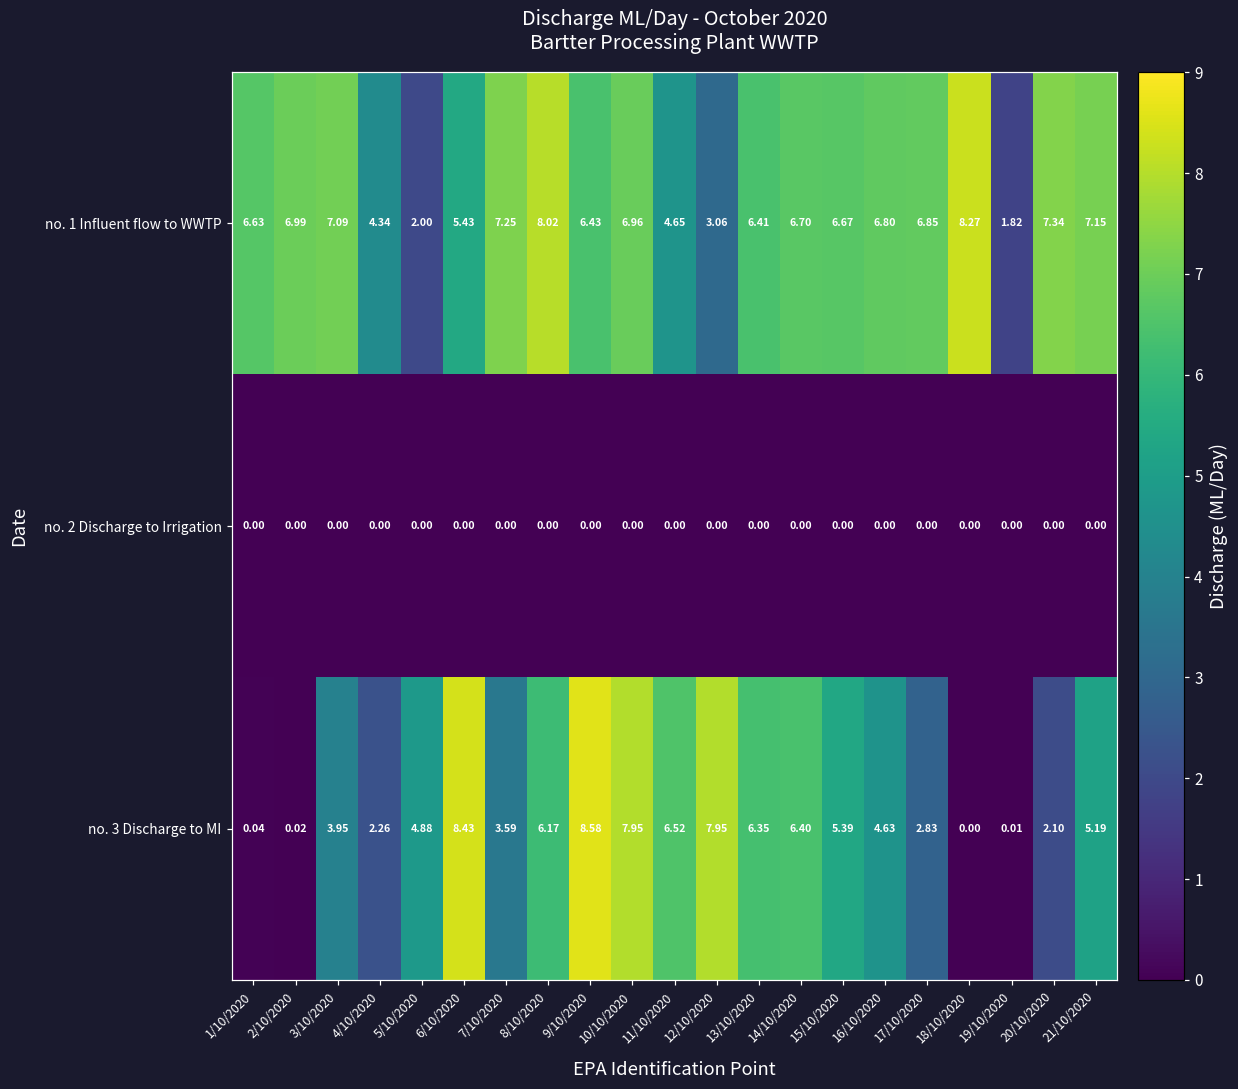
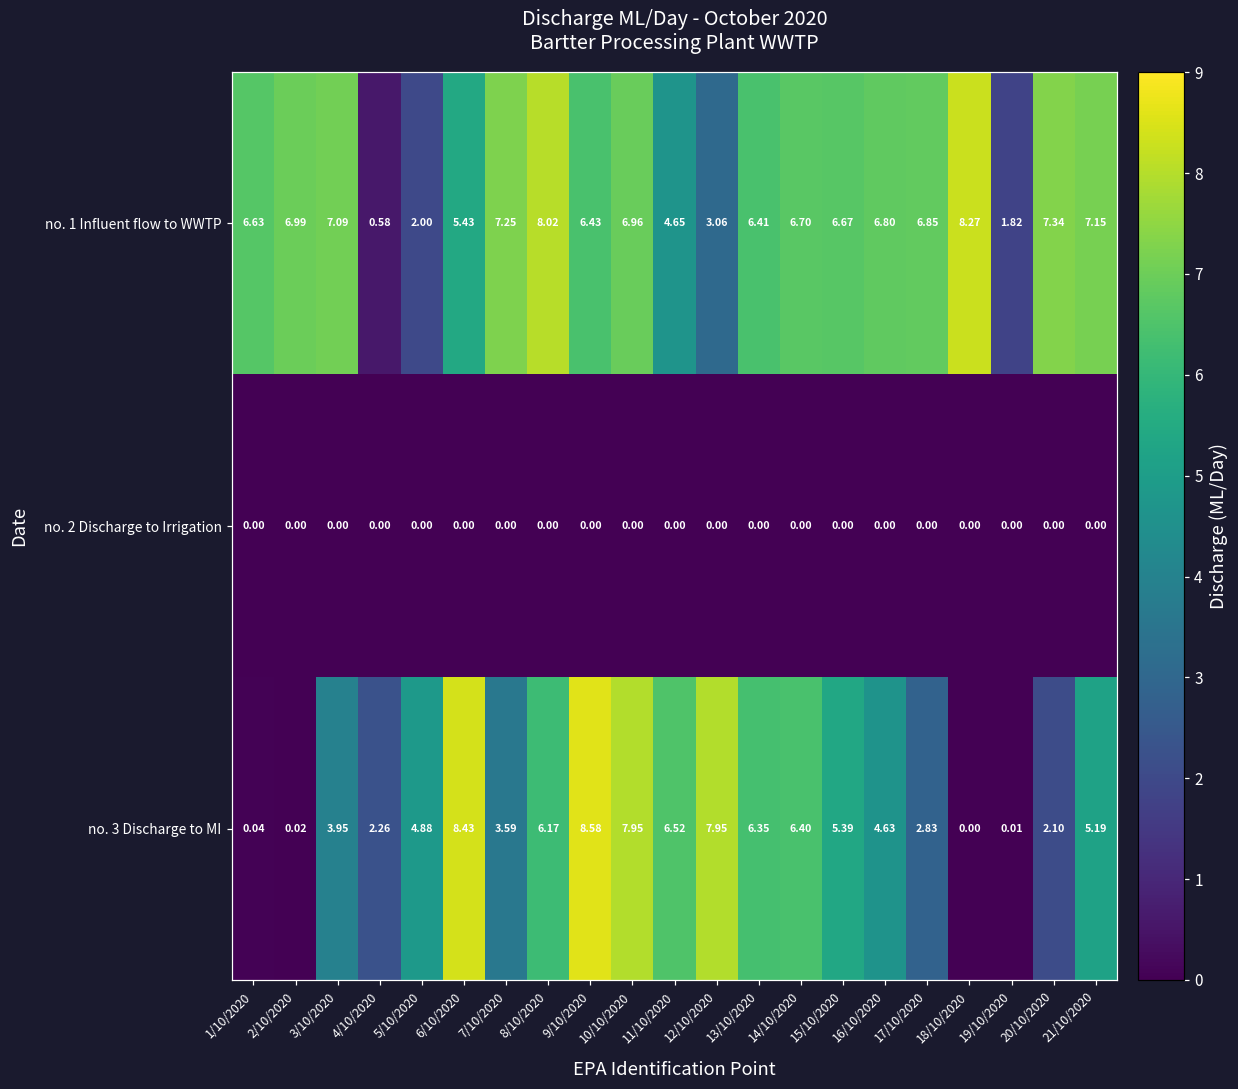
  {
    "no. 1 Influent flow to WWTP": {
      "1/10/2020": 6.63,
      "2/10/2020": 6.99,
      "3/10/2020": 7.09,
-     "4/10/2020": 4.34,
+     "4/10/2020": 0.58,
      "5/10/2020": 2.00,
      "6/10/2020": 5.43,
      "7/10/2020": 7.25,
      "8/10/2020": 8.02,
      "9/10/2020": 6.43,
      "10/10/2020": 6.96,
      "11/10/2020": 4.65,
      "12/10/2020": 3.06,
      "13/10/2020": 6.41,
      "14/10/2020": 6.70,
      "15/10/2020": 6.67,
      "16/10/2020": 6.80,
      "17/10/2020": 6.85,
      "18/10/2020": 8.27,
      "19/10/2020": 1.82,
      "20/10/2020": 7.34,
      "21/10/2020": 7.15
    },
    "no. 2 Discharge to Irrigation": {
      "1/10/2020": 0.00,
      "2/10/2020": 0.00,
      "3/10/2020": 0.00,
      "4/10/2020": 0.00,
      "5/10/2020": 0.00,
      "6/10/2020": 0.00,
      "7/10/2020": 0.00,
      "8/10/2020": 0.00,
      "9/10/2020": 0.00,
      "10/10/2020": 0.00,
      "11/10/2020": 0.00,
      "12/10/2020": 0.00,
      "13/10/2020": 0.00,
      "14/10/2020": 0.00,
      "15/10/2020": 0.00,
      "16/10/2020": 0.00,
      "17/10/2020": 0.00,
      "18/10/2020": 0.00,
      "19/10/2020": 0.00,
      "20/10/2020": 0.00,
      "21/10/2020": 0.00
    },
    "no. 3 Discharge to MI": {
      "1/10/2020": 0.04,
      "2/10/2020": 0.02,
      "3/10/2020": 3.95,
      "4/10/2020": 2.26,
      "5/10/2020": 4.88,
      "6/10/2020": 8.43,
      "7/10/2020": 3.59,
      "8/10/2020": 6.17,
      "9/10/2020": 8.58,
      "10/10/2020": 7.95,
      "11/10/2020": 6.52,
      "12/10/2020": 7.95,
      "13/10/2020": 6.35,
      "14/10/2020": 6.40,
      "15/10/2020": 5.39,
      "16/10/2020": 4.63,
      "17/10/2020": 2.83,
      "18/10/2020": 0.00,
      "19/10/2020": 0.01,
      "20/10/2020": 2.10,
      "21/10/2020": 5.19
    }
  }
